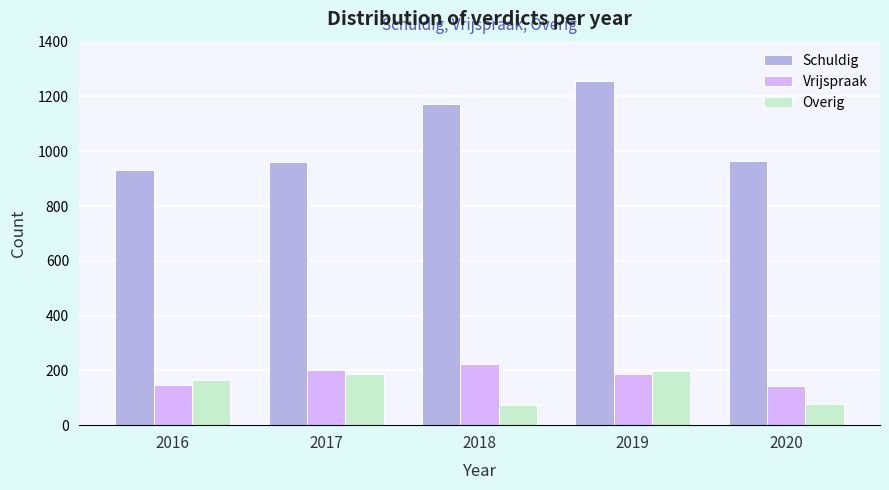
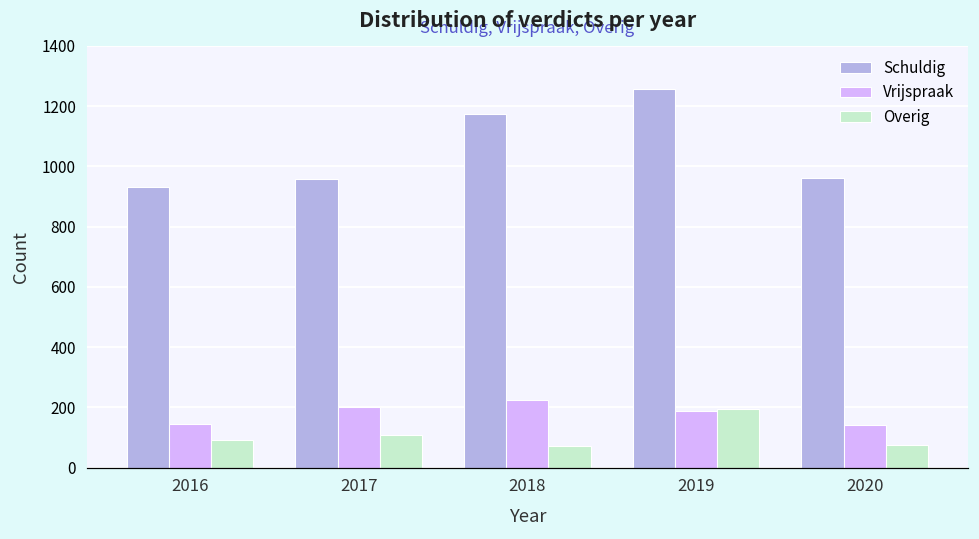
  {
    "Overig": {
-     "2016": 160,
-     "2017": 190,
+     "2016": 90,
+     "2017": 110,
      "2018": 70,
      "2019": 200,
      "2020": 80
    }
  }
